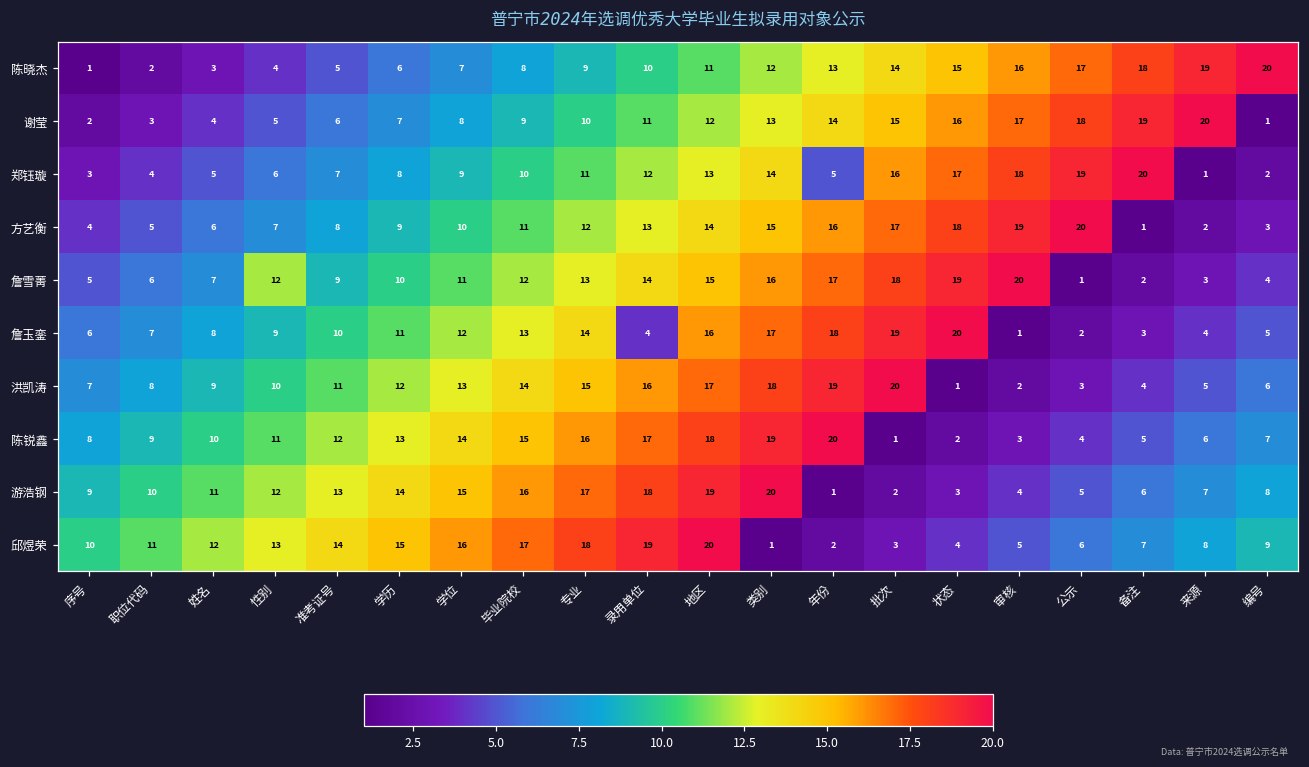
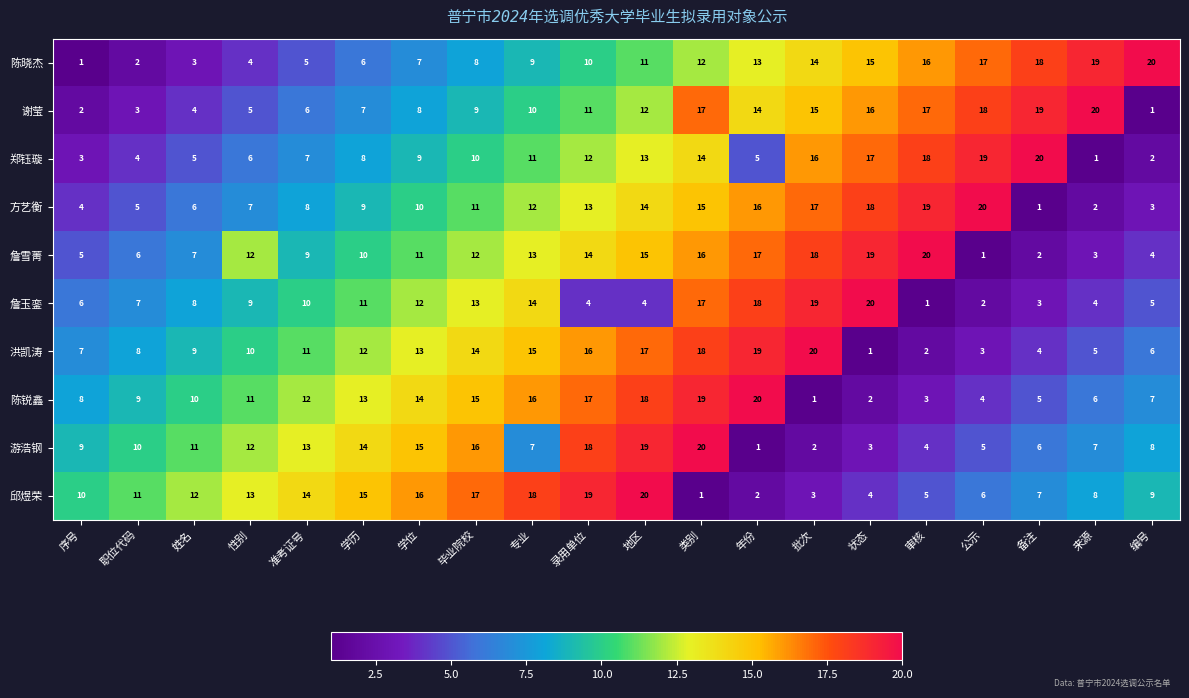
  {
    "陈晓杰": {
      "序号": 1,
      "职位代码": 2,
      "姓名": 3,
      "性别": 4,
      "准考证号": 5,
      "学历": 6,
      "学位": 7,
      "毕业院校": 8,
      "专业": 9,
      "录用单位": 10,
      "地区": 11,
      "类别": 12,
      "年份": 13,
      "批次": 14,
      "状态": 15,
      "审核": 16,
      "公示": 17,
      "备注": 18,
      "来源": 19,
      "编号": 20
    },
    "谢莹": {
      "序号": 2,
      "职位代码": 3,
      "姓名": 4,
      "性别": 5,
      "准考证号": 6,
      "学历": 7,
      "学位": 8,
      "毕业院校": 9,
      "专业": 10,
      "录用单位": 11,
      "地区": 12,
-     "类别": 13,
+     "类别": 17,
      "年份": 14,
      "批次": 15,
      "状态": 16,
      "审核": 17,
      "公示": 18,
      "备注": 19,
      "来源": 20,
      "编号": 1
    },
    "郑钰璇": {
      "序号": 3,
      "职位代码": 4,
      "姓名": 5,
      "性别": 6,
      "准考证号": 7,
      "学历": 8,
      "学位": 9,
      "毕业院校": 10,
      "专业": 11,
      "录用单位": 12,
      "地区": 13,
      "类别": 14,
      "年份": 5,
      "批次": 16,
      "状态": 17,
      "审核": 18,
      "公示": 19,
      "备注": 20,
      "来源": 1,
      "编号": 2
    },
    "方艺衡": {
      "序号": 4,
      "职位代码": 5,
      "姓名": 6,
      "性别": 7,
      "准考证号": 8,
      "学历": 9,
      "学位": 10,
      "毕业院校": 11,
      "专业": 12,
      "录用单位": 13,
      "地区": 14,
      "类别": 15,
      "年份": 16,
      "批次": 17,
      "状态": 18,
      "审核": 19,
      "公示": 20,
      "备注": 1,
      "来源": 2,
      "编号": 3
    },
    "詹雪菁": {
      "序号": 5,
      "职位代码": 6,
      "姓名": 7,
      "性别": 12,
      "准考证号": 9,
      "学历": 10,
      "学位": 11,
      "毕业院校": 12,
      "专业": 13,
      "录用单位": 14,
      "地区": 15,
      "类别": 16,
      "年份": 17,
      "批次": 18,
      "状态": 19,
      "审核": 20,
      "公示": 1,
      "备注": 2,
      "来源": 3,
      "编号": 4
    },
    "詹玉銮": {
      "序号": 6,
      "职位代码": 7,
      "姓名": 8,
      "性别": 9,
      "准考证号": 10,
      "学历": 11,
      "学位": 12,
      "毕业院校": 13,
      "专业": 14,
      "录用单位": 4,
-     "地区": 16,
+     "地区": 4,
      "类别": 17,
      "年份": 18,
      "批次": 19,
      "状态": 20,
      "审核": 1,
      "公示": 2,
      "备注": 3,
      "来源": 4,
      "编号": 5
    },
    "洪凯涛": {
      "序号": 7,
      "职位代码": 8,
      "姓名": 9,
      "性别": 10,
      "准考证号": 11,
      "学历": 12,
      "学位": 13,
      "毕业院校": 14,
      "专业": 15,
      "录用单位": 16,
      "地区": 17,
      "类别": 18,
      "年份": 19,
      "批次": 20,
      "状态": 1,
      "审核": 2,
      "公示": 3,
      "备注": 4,
      "来源": 5,
      "编号": 6
    },
    "陈锐鑫": {
      "序号": 8,
      "职位代码": 9,
      "姓名": 10,
      "性别": 11,
      "准考证号": 12,
      "学历": 13,
      "学位": 14,
      "毕业院校": 15,
      "专业": 16,
      "录用单位": 17,
      "地区": 18,
      "类别": 19,
      "年份": 20,
      "批次": 1,
      "状态": 2,
      "审核": 3,
      "公示": 4,
      "备注": 5,
      "来源": 6,
      "编号": 7
    },
    "游浩钢": {
      "序号": 9,
      "职位代码": 10,
      "姓名": 11,
      "性别": 12,
      "准考证号": 13,
      "学历": 14,
      "学位": 15,
      "毕业院校": 16,
-     "专业": 17,
+     "专业": 7,
      "录用单位": 18,
      "地区": 19,
      "类别": 20,
      "年份": 1,
      "批次": 2,
      "状态": 3,
      "审核": 4,
      "公示": 5,
      "备注": 6,
      "来源": 7,
      "编号": 8
    },
    "邱煜荣": {
      "序号": 10,
      "职位代码": 11,
      "姓名": 12,
      "性别": 13,
      "准考证号": 14,
      "学历": 15,
      "学位": 16,
      "毕业院校": 17,
      "专业": 18,
      "录用单位": 19,
      "地区": 20,
      "类别": 1,
      "年份": 2,
      "批次": 3,
      "状态": 4,
      "审核": 5,
      "公示": 6,
      "备注": 7,
      "来源": 8,
      "编号": 9
    }
  }
